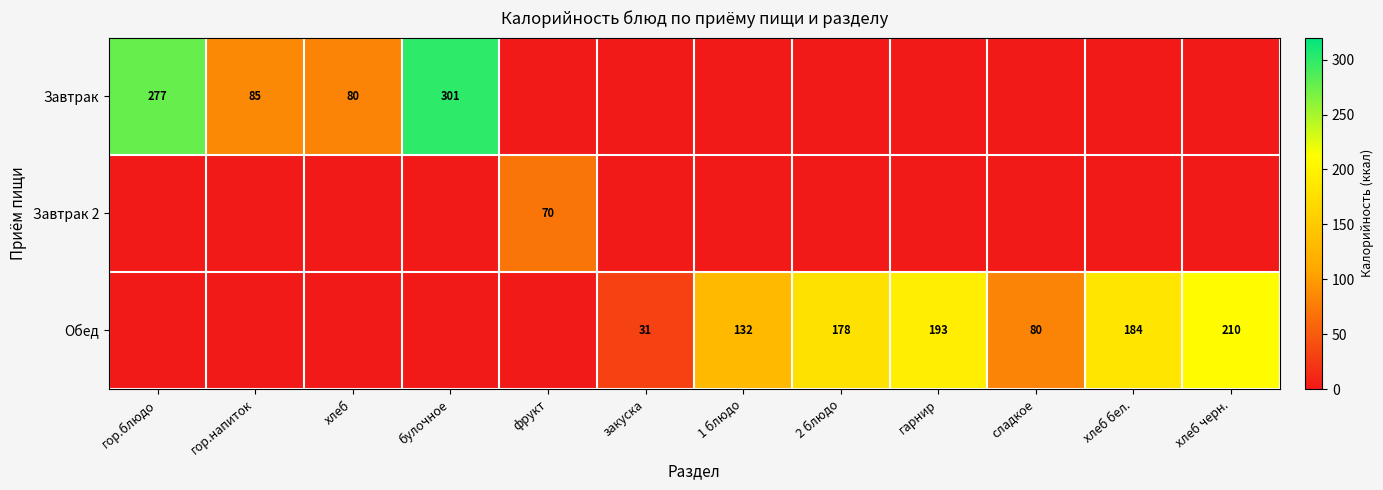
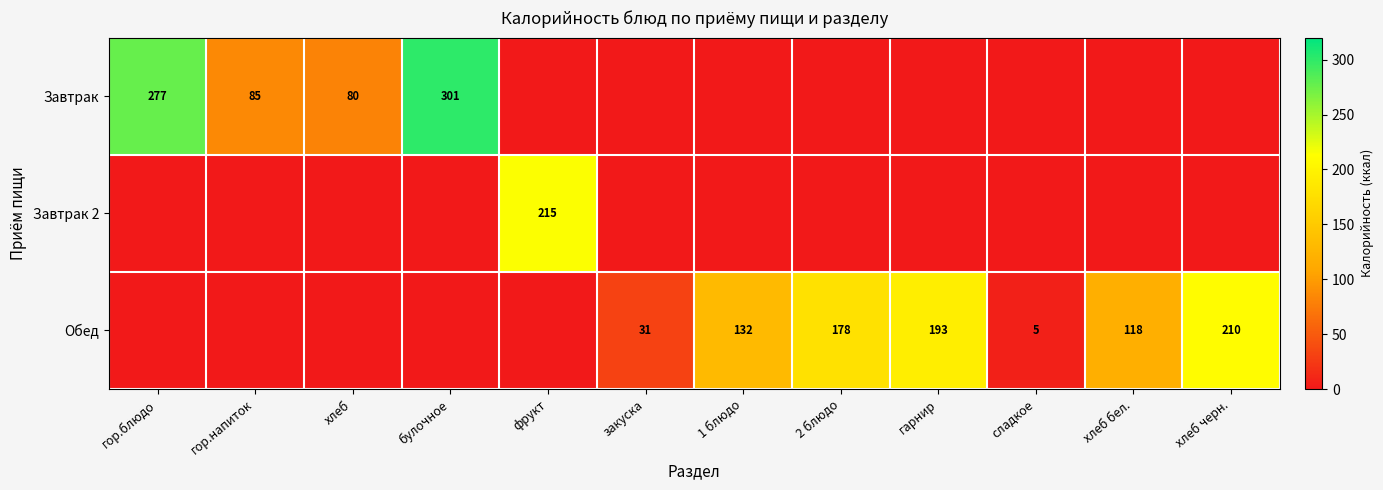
  {
    "Завтрак": {
      "гор.блюдо": 277,
      "гор.напиток": 85,
      "хлеб": 80,
      "булочное": 301
    },
    "Завтрак 2": {
-     "фрукт": 70
+     "фрукт": 215
    },
    "Обед": {
      "закуска": 31,
      "1 блюдо": 132,
      "2 блюдо": 178,
      "гарнир": 193,
-     "сладкое": 80,
-     "хлеб бел.": 184,
+     "сладкое": 5,
+     "хлеб бел.": 118,
      "хлеб черн.": 210
    }
  }
